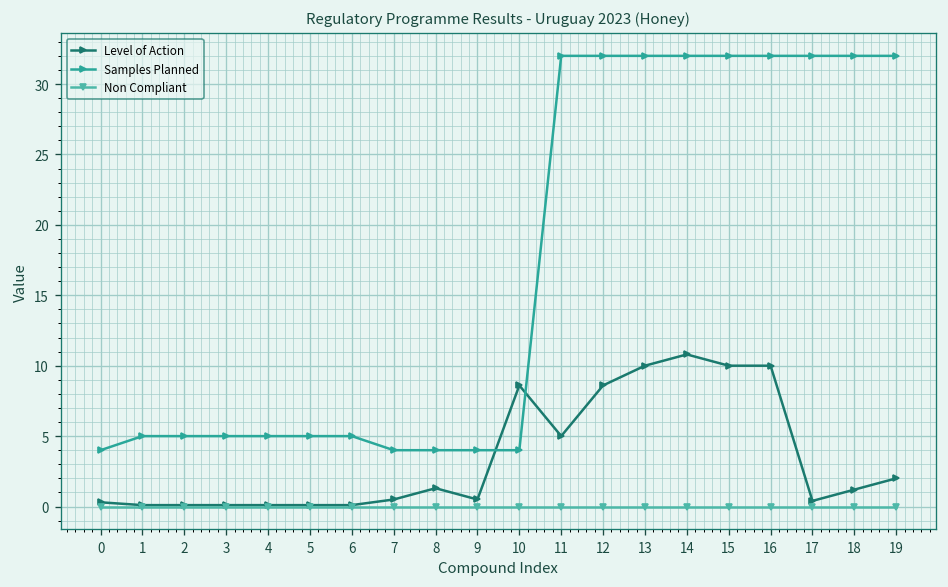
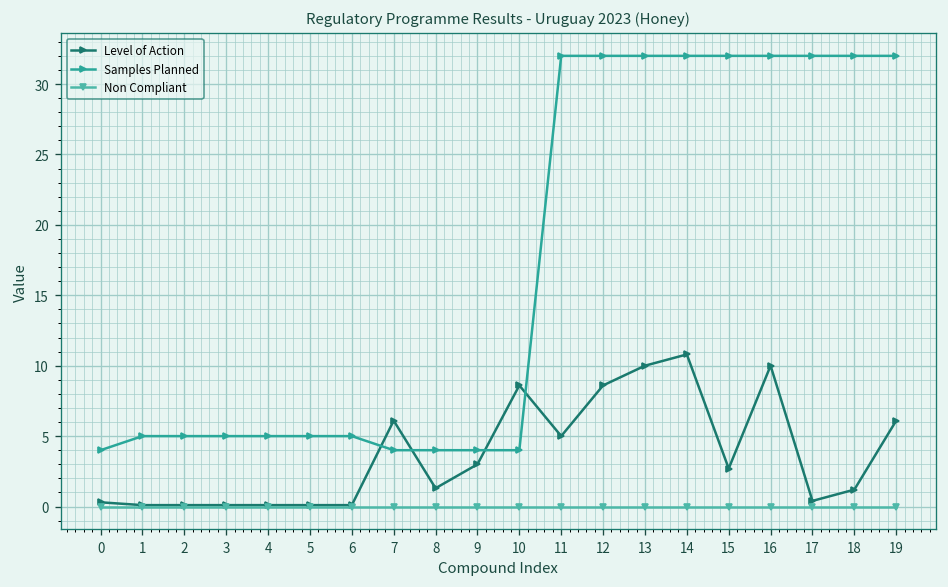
  {
    "Level of Action": {
      "0": 0.3,
-     "7": 0.5,
+     "7": 6.1,
      "8": 1.3,
-     "9": 0.5,
+     "9": 3.0,
      "10": 8.6,
      "11": 5.0,
      "12": 8.6,
      "13": 10.0,
      "14": 10.8,
-     "15": 10.0,
+     "15": 2.7,
      "16": 10.0,
      "17": 0.4,
      "18": 1.2,
-     "19": 2.0
+     "19": 6.1
    }
  }
